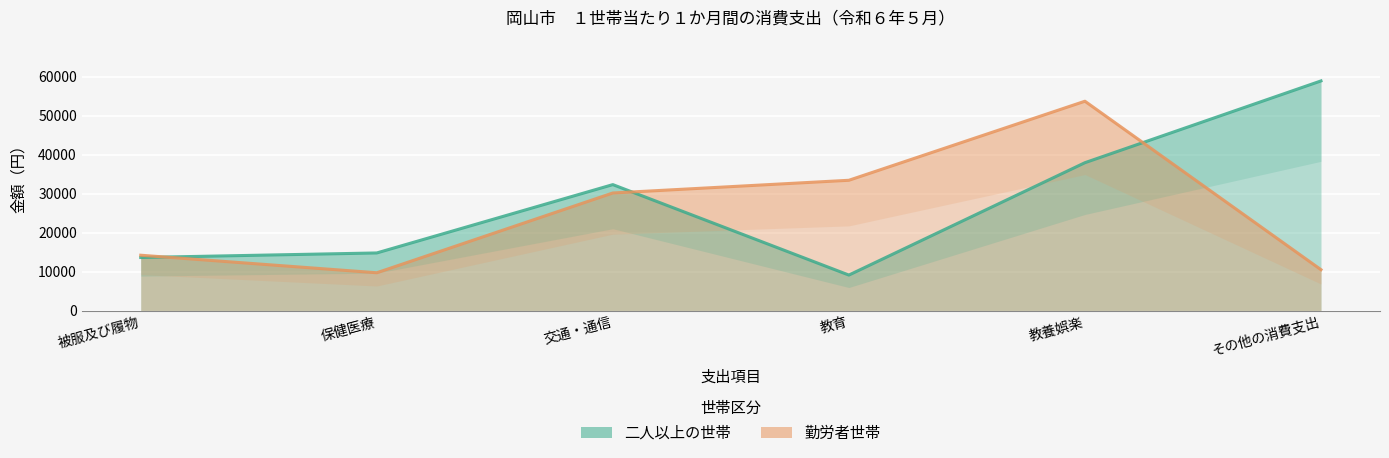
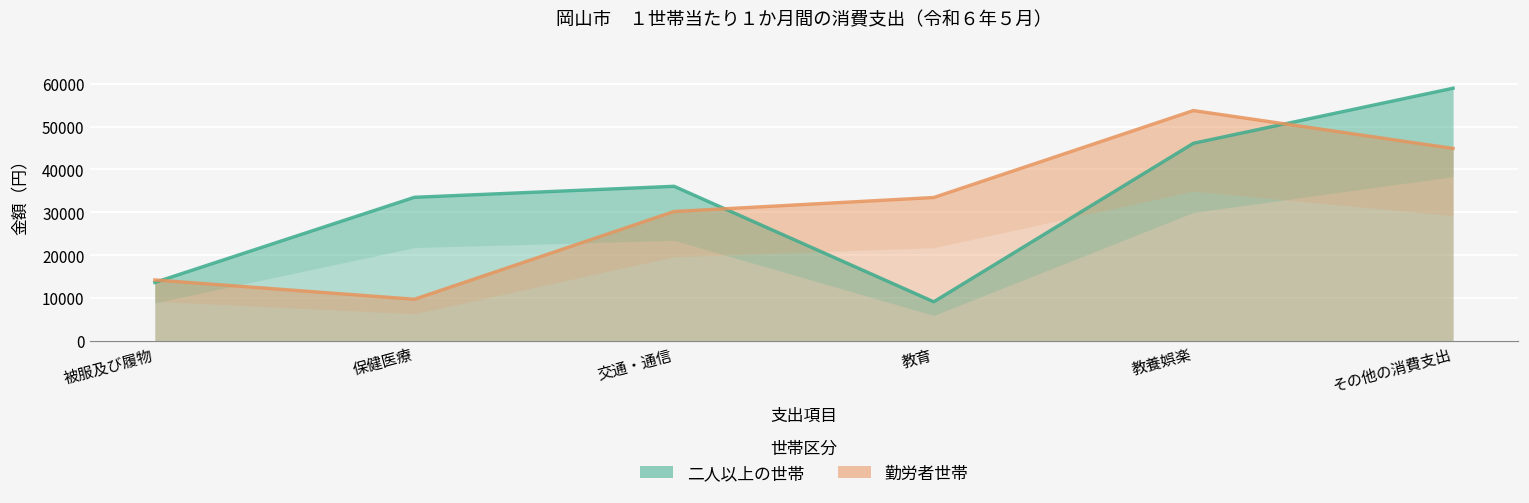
  {
    "二人以上の世帯": {
-     "保健医療": 15000,
-     "交通・通信": 32000,
+     "保健医療": 34000,
+     "交通・通信": 36000,
      "教育": 9000,
-     "教養娯楽": 38000,
+     "教養娯楽": 46000,
      "その他の消費支出": 59000
    },
    "勤労者世帯": {
      "保健医療": 10000,
      "交通・通信": 30000,
      "教育": 33000,
      "教養娯楽": 54000,
-     "その他の消費支出": 11000
+     "その他の消費支出": 45000
    }
  }
